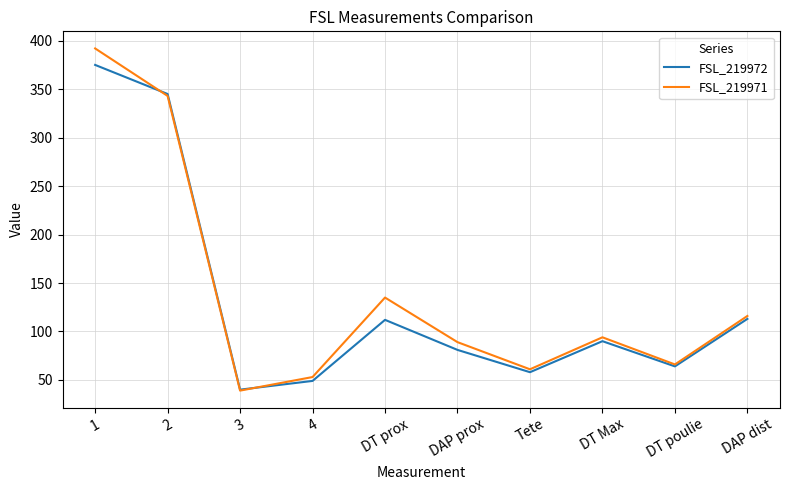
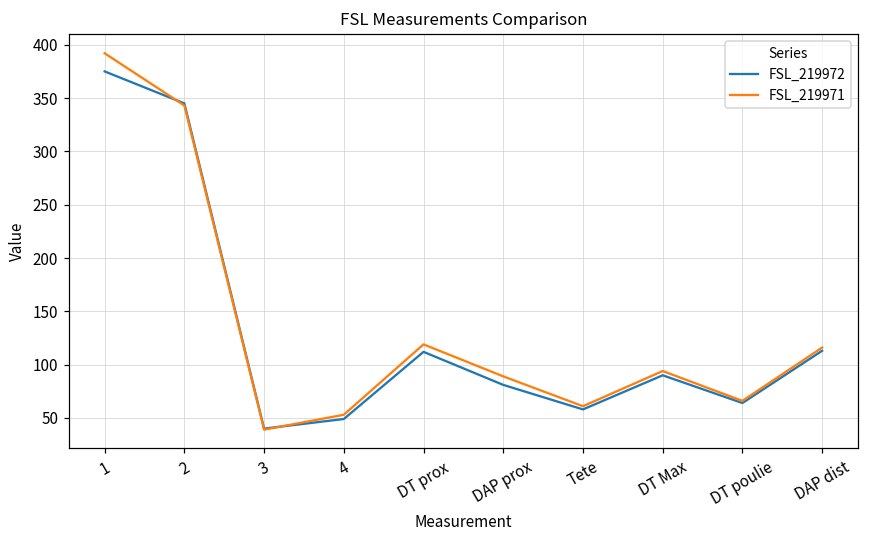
  {
    "FSL_219972": {
      "1": 380,
      "4": 50,
      "DT prox": 110,
      "DAP prox": 80,
      "Tete": 60,
      "DT Max": 90,
      "DAP dist": 110
    },
    "FSL_219971": {
      "1": 390,
      "4": 50,
-     "DT prox": 140,
+     "DT prox": 120,
      "DAP prox": 90,
      "Tete": 60,
      "DT Max": 90,
      "DAP dist": 120
    }
  }
